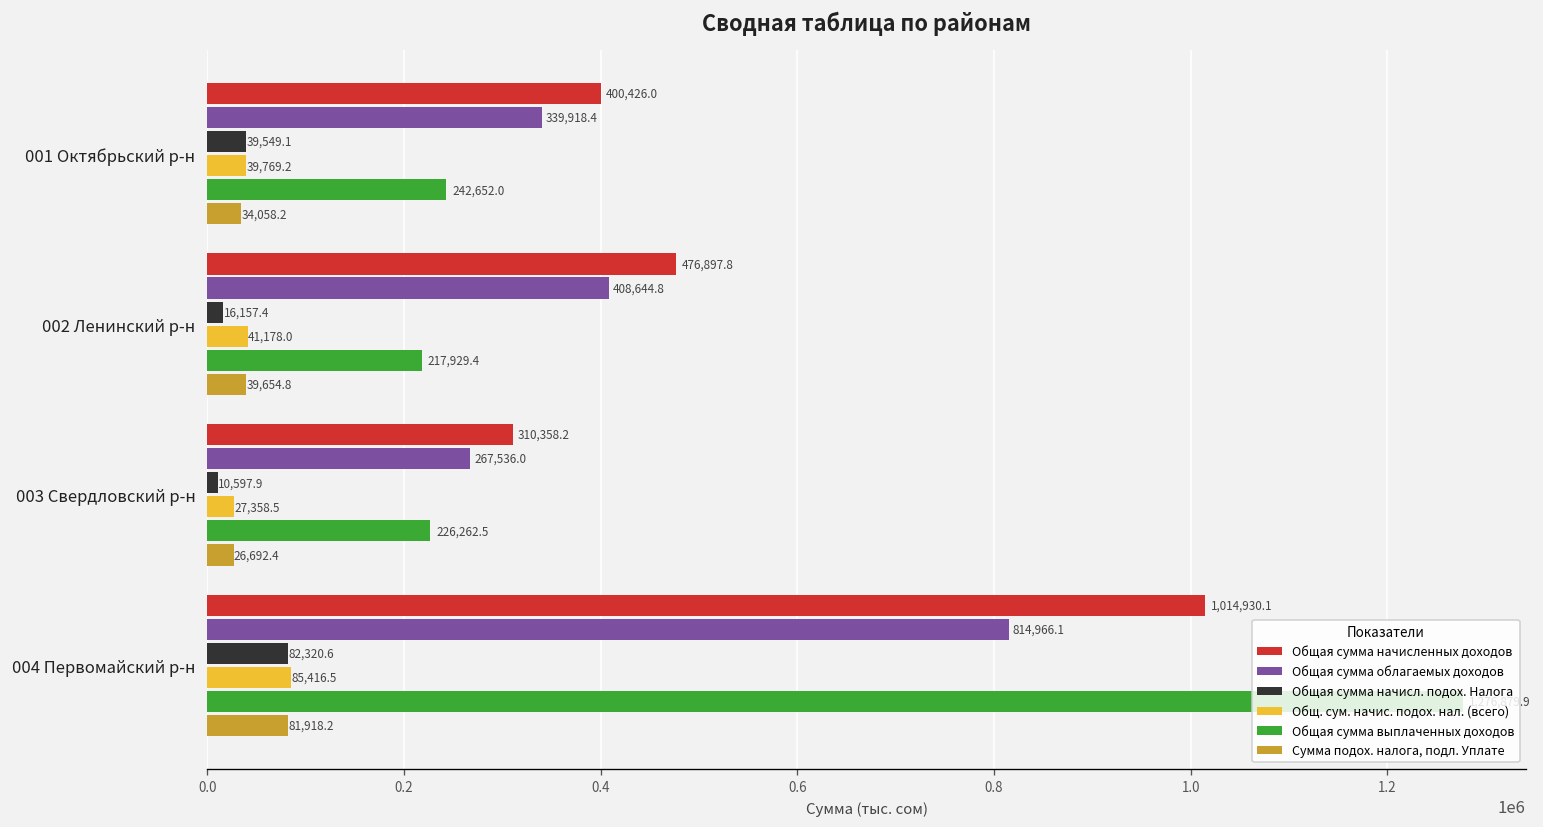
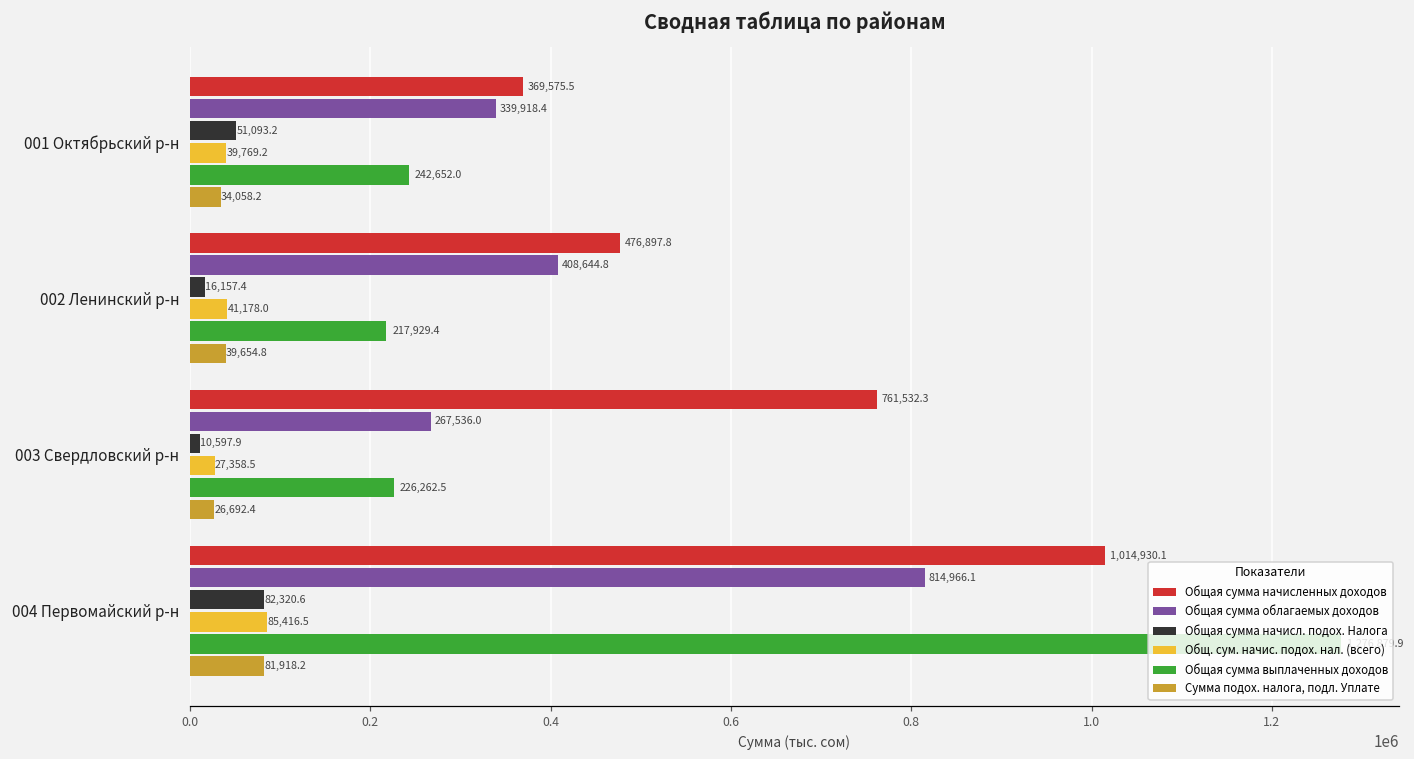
  {
    "Общая сумма начисленных доходов": {
-     "001 Октябрьский р-н": "400,426.0",
+     "001 Октябрьский р-н": "369,575.5",
      "002 Ленинский р-н": "476,897.8",
-     "003 Свердловский р-н": "310,358.2",
+     "003 Свердловский р-н": "761,532.3",
      "004 Первомайский р-н": "1,014,930.1"
    },
    "Общая сумма облагаемых доходов": {
      "001 Октябрьский р-н": "339,918.4",
      "002 Ленинский р-н": "408,644.8",
      "003 Свердловский р-н": "267,536.0",
      "004 Первомайский р-н": "814,966.1"
    },
    "Общая сумма начисл. подох. Налога": {
-     "001 Октябрьский р-н": "39,549.1",
+     "001 Октябрьский р-н": "51,093.2",
      "002 Ленинский р-н": "16,157.4",
      "003 Свердловский р-н": "10,597.9",
      "004 Первомайский р-н": "82,320.6"
    },
    "Общая сумма выплаченных доходов": {
      "001 Октябрьский р-н": "242,652.0",
      "002 Ленинский р-н": "217,929.4",
      "003 Свердловский р-н": "226,262.5"
    }
  }
